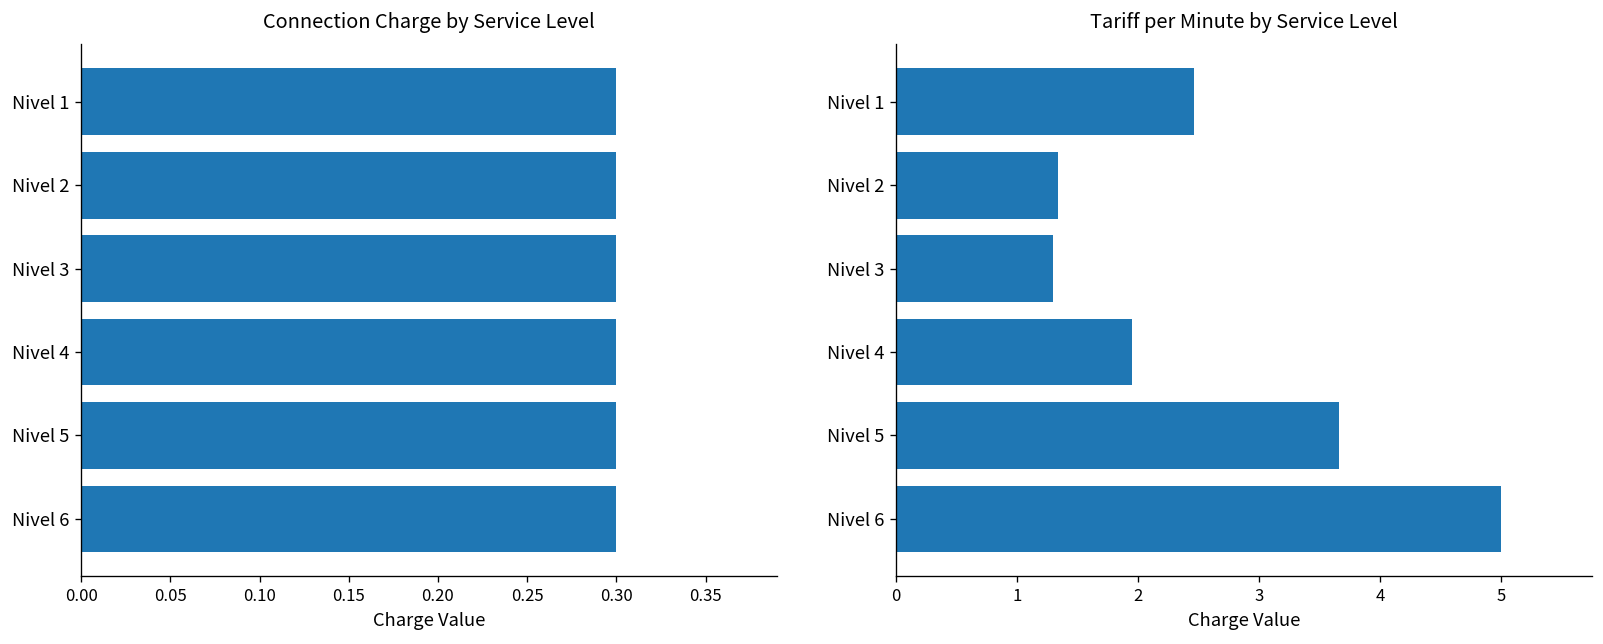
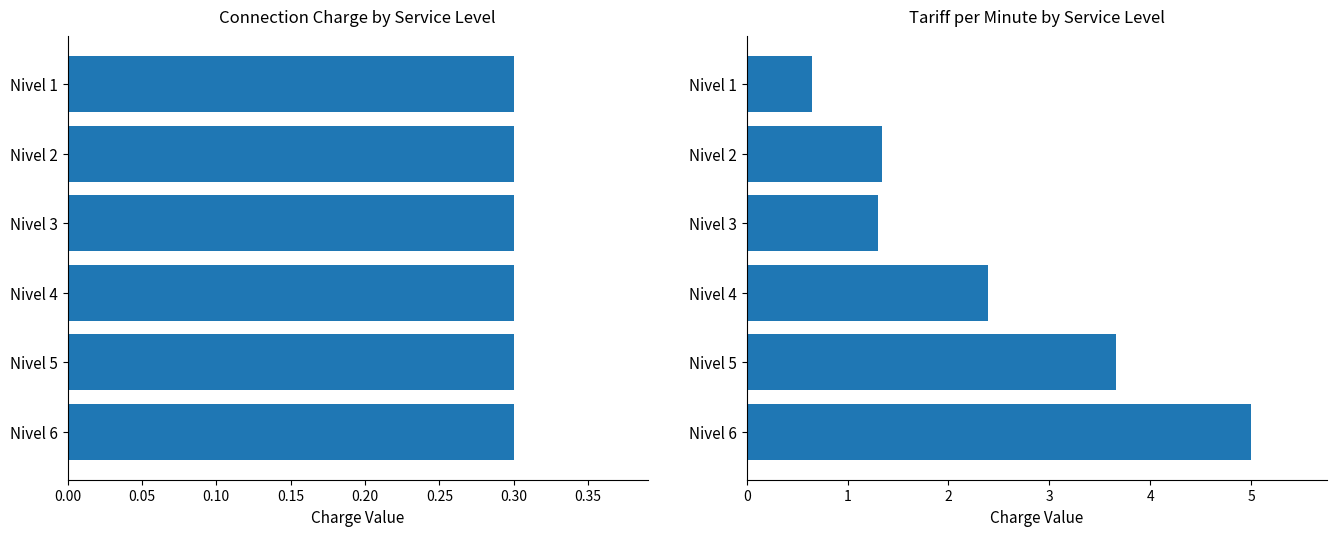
  {
    "Connection Charge by Service Level": {
      "Nivel 1": 0.300,
      "Nivel 2": 0.300,
      "Nivel 3": 0.300,
      "Nivel 4": 0.300,
      "Nivel 5": 0.300,
      "Nivel 6": 0.300
    },
    "Tariff per Minute by Service Level": {
-     "Nivel 1": 2.46,
+     "Nivel 1": 0.65,
      "Nivel 2": 1.34,
      "Nivel 3": 1.30,
-     "Nivel 4": 1.95,
+     "Nivel 4": 2.39,
      "Nivel 5": 3.66,
      "Nivel 6": 5.00
    }
  }
